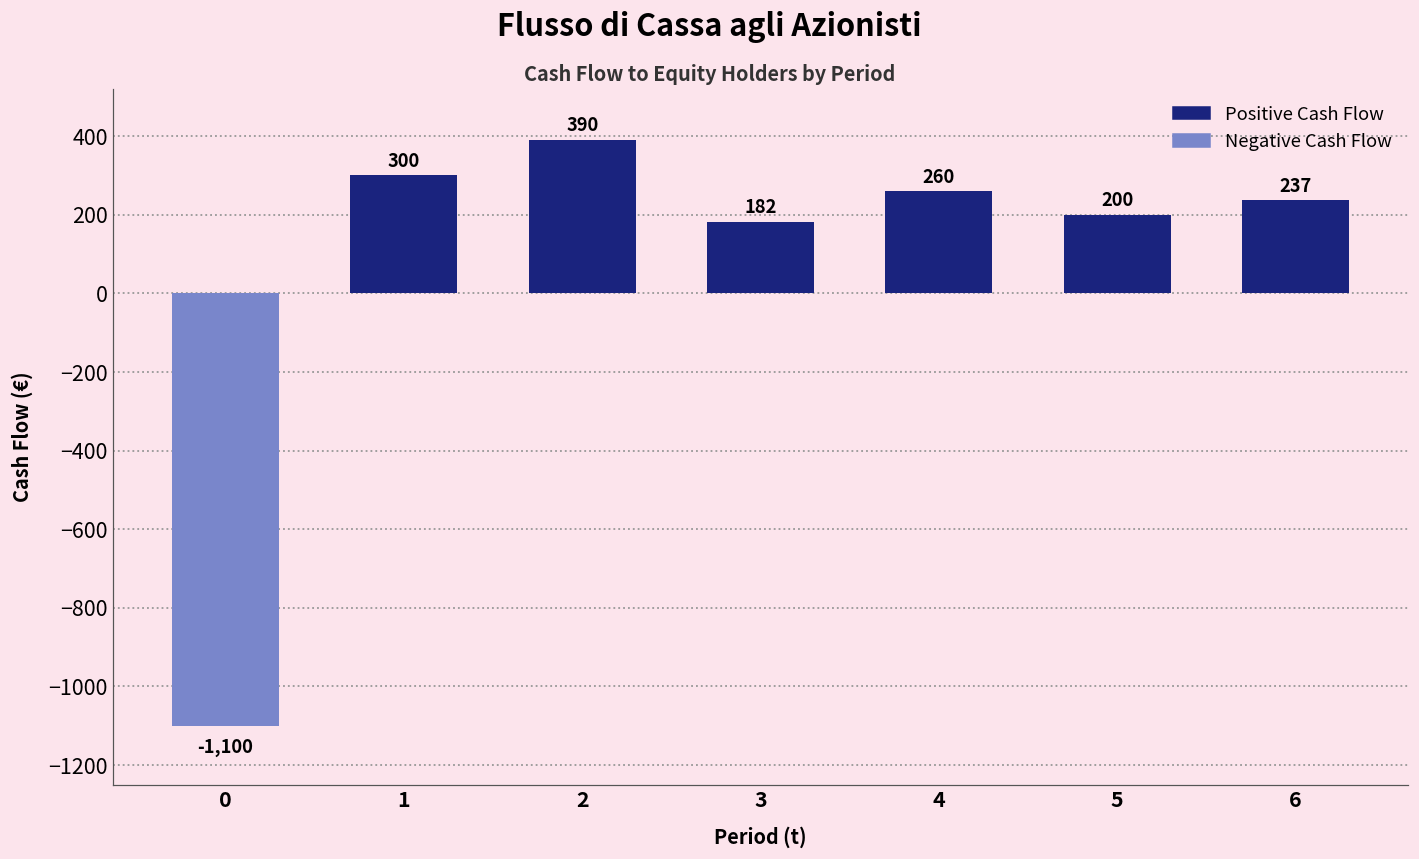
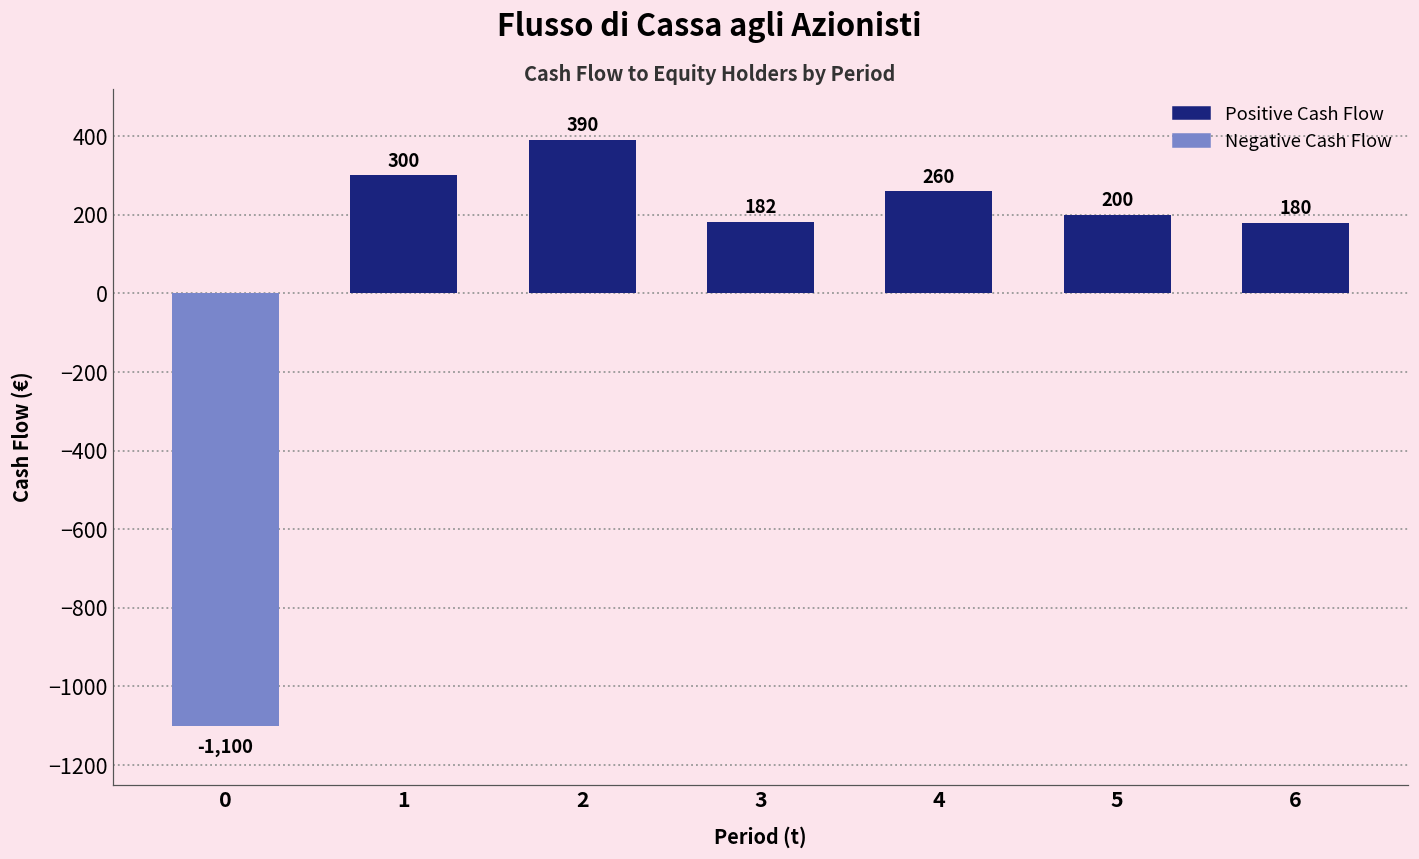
  {
    "0": "-1,100",
    "1": "300",
    "2": "390",
    "3": "182",
    "4": "260",
    "5": "200",
-   "6": "237"
+   "6": "180"
  }
